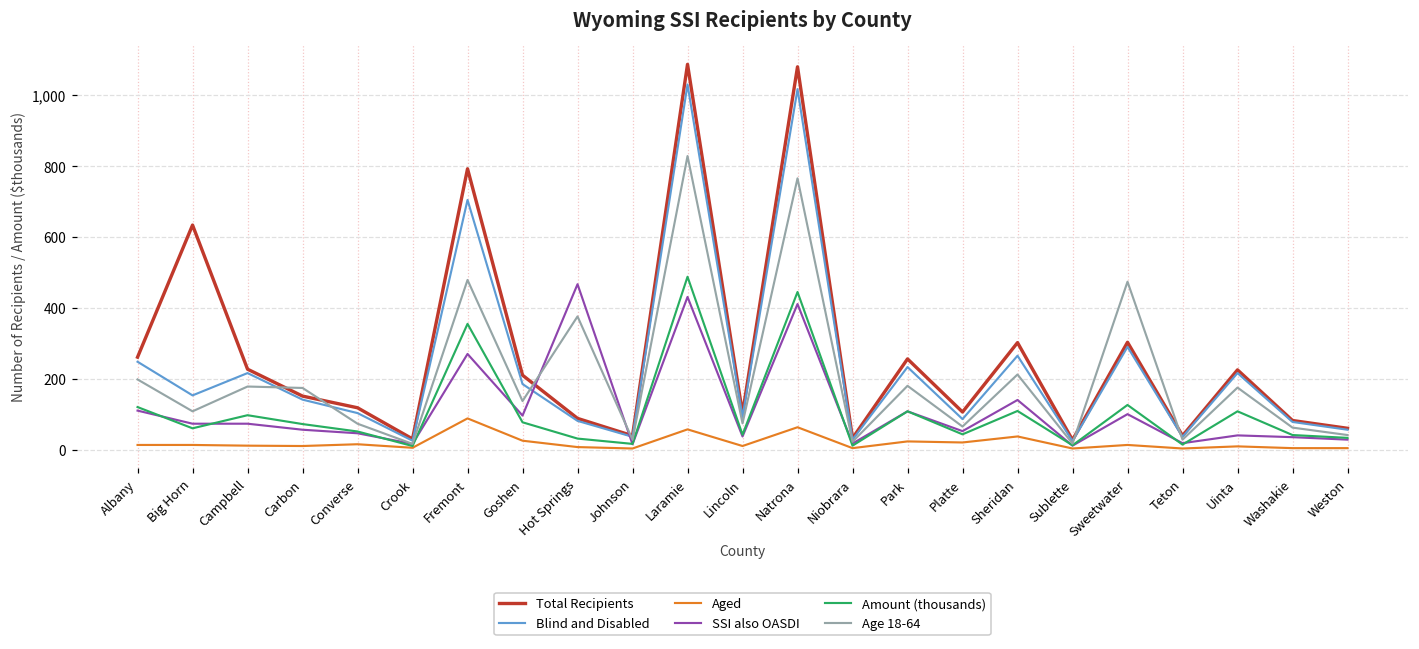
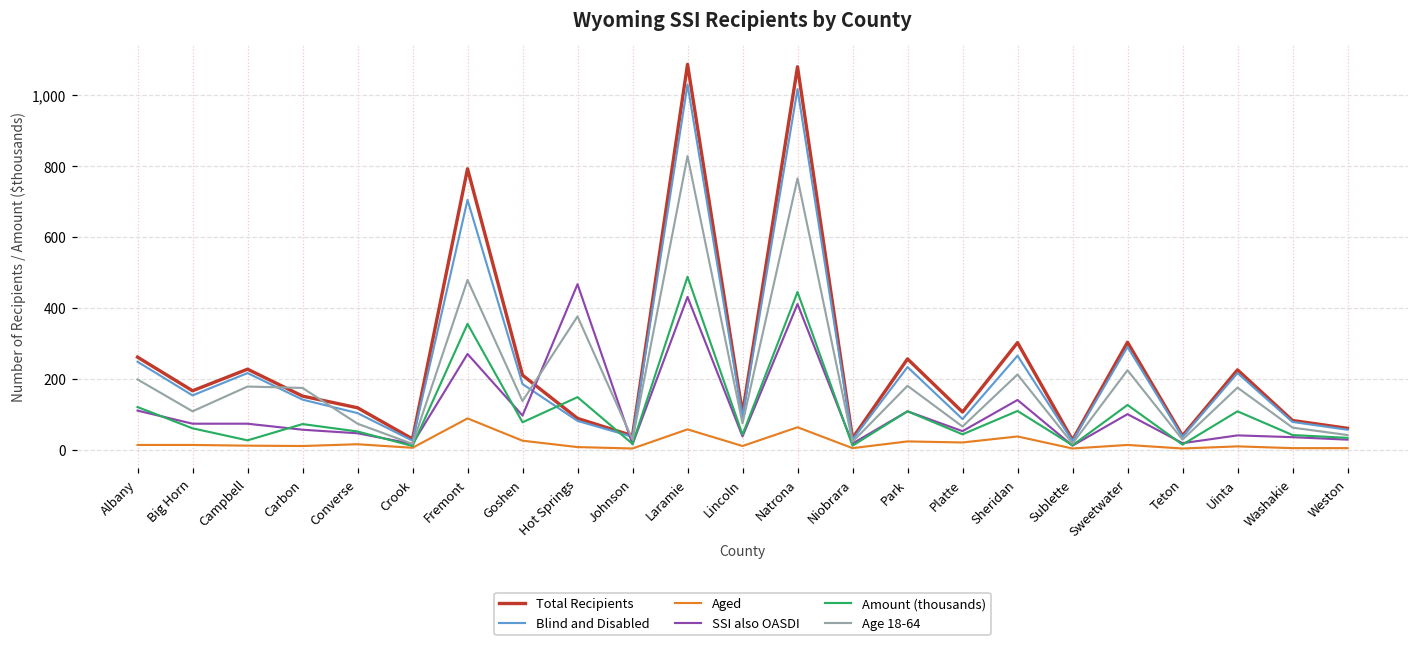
  {
    "Total Recipients": {
      "Albany": "260",
-     "Big Horn": "630",
+     "Big Horn": "170",
      "Campbell": "230",
      "Carbon": "150",
      "Converse": "120",
      "Fremont": "790",
      "Goshen": "210",
      "Laramie": "1,090",
      "Lincoln": "100",
      "Natrona": "1,080",
      "Park": "260",
      "Platte": "110",
      "Sheridan": "300",
      "Sweetwater": "300",
      "Uinta": "230"
    },
    "Blind and Disabled": {
      "Albany": "250",
      "Big Horn": "150",
      "Campbell": "220",
      "Carbon": "140",
      "Converse": "100",
      "Fremont": "710",
      "Goshen": "190",
      "Laramie": "1,030",
      "Lincoln": "90",
      "Natrona": "1,020",
      "Park": "230",
      "Platte": "90",
      "Sheridan": "270",
      "Sweetwater": "290",
      "Uinta": "220"
    },
    "Aged": {
      "Albany": "10",
      "Big Horn": "10",
      "Campbell": "10",
      "Carbon": "10",
      "Converse": "20",
      "Fremont": "90",
      "Goshen": "30",
      "Hot Springs": "10",
      "Johnson": "0",
      "Laramie": "60",
      "Lincoln": "10",
      "Natrona": "60",
      "Park": "20",
      "Platte": "20",
      "Sheridan": "40",
      "Sublette": "0",
      "Sweetwater": "10",
      "Teton": "0",
      "Uinta": "10",
      "Washakie": "0",
      "Weston": "0"
    },
    "SSI also OASDI": {
      "Albany": "110",
      "Big Horn": "70",
      "Campbell": "70",
      "Carbon": "60",
      "Fremont": "270",
      "Goshen": "100",
      "Hot Springs": "470",
      "Laramie": "430",
      "Natrona": "410",
      "Platte": "50",
      "Sheridan": "140",
      "Sweetwater": "100",
      "Uinta": "40"
    },
    "Amount (thousands)": {
      "Albany": "120",
      "Big Horn": "60",
-     "Campbell": "100",
+     "Campbell": "30",
      "Carbon": "70",
      "Fremont": "360",
      "Goshen": "80",
-     "Hot Springs": "30",
+     "Hot Springs": "150",
      "Laramie": "490",
      "Natrona": "450",
      "Platte": "40",
      "Sheridan": "110",
      "Sweetwater": "130",
      "Uinta": "110"
    },
    "Age 18-64": {
      "Albany": "200",
      "Big Horn": "110",
      "Campbell": "180",
      "Carbon": "170",
      "Converse": "70",
      "Fremont": "480",
      "Goshen": "140",
      "Hot Springs": "380",
      "Johnson": "30",
      "Laramie": "830",
      "Lincoln": "70",
      "Natrona": "770",
      "Park": "180",
      "Platte": "70",
      "Sheridan": "210",
-     "Sweetwater": "470",
+     "Sweetwater": "220",
      "Teton": "30",
      "Uinta": "180",
      "Washakie": "60",
      "Weston": "40"
    }
  }
